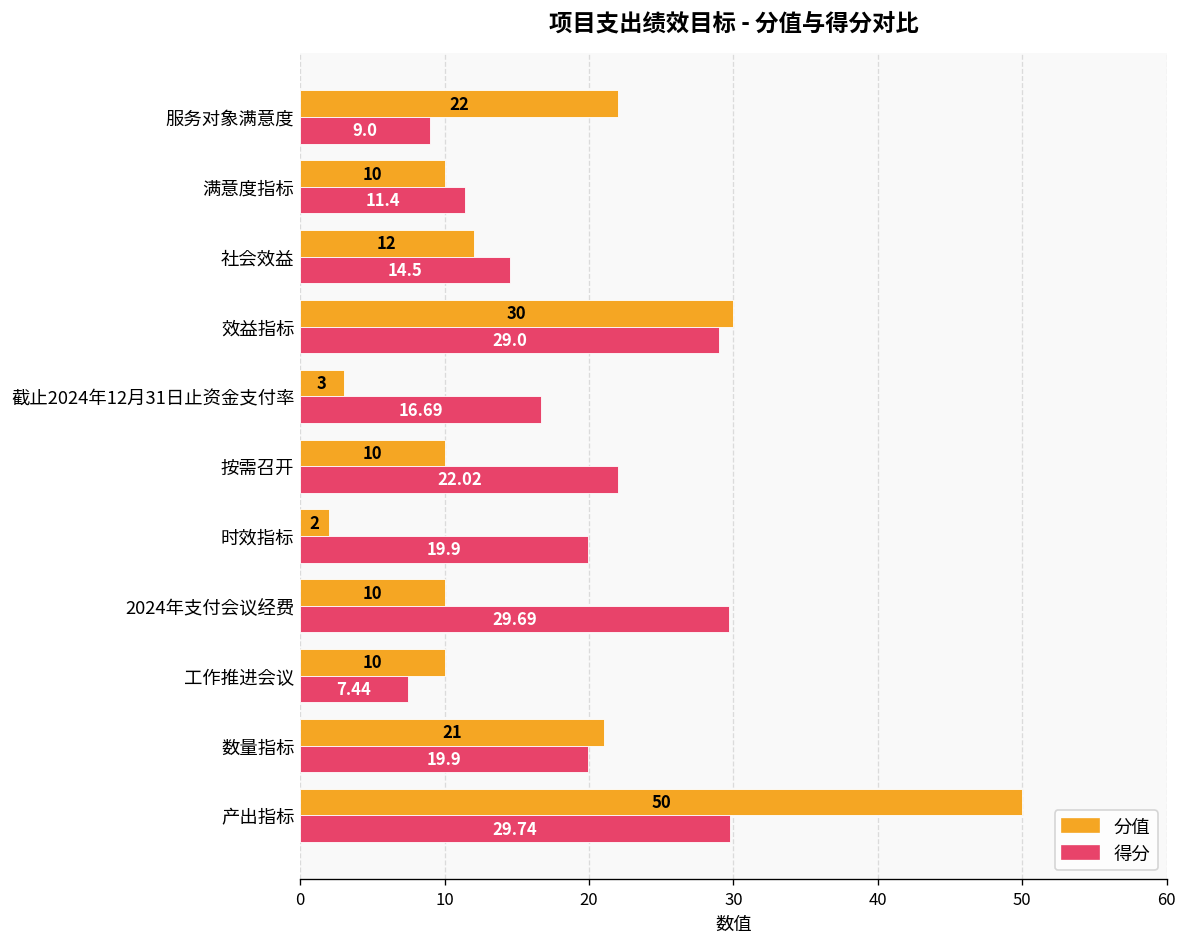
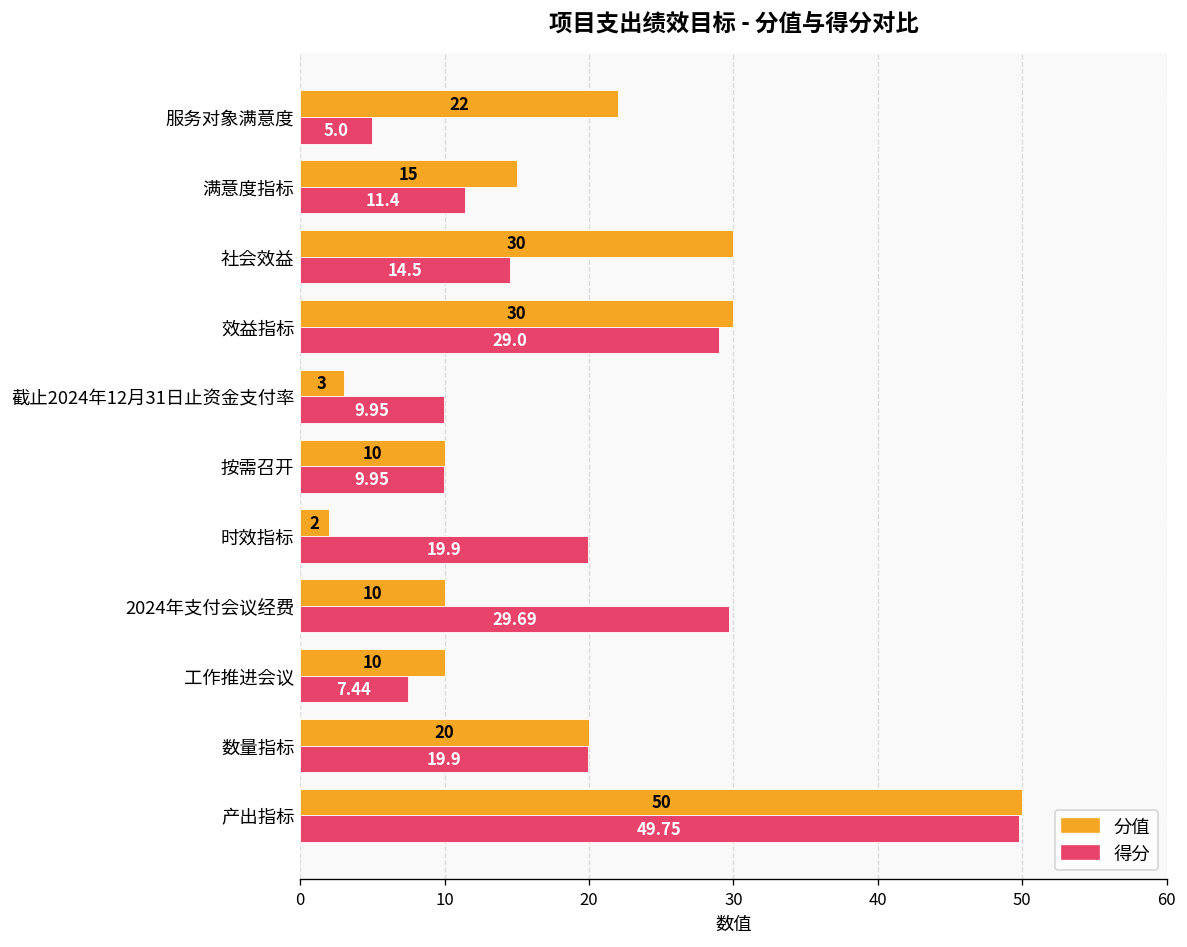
  {
    "分值": {
      "服务对象满意度": 22,
-     "满意度指标": 10,
-     "社会效益": 12,
+     "满意度指标": 15,
+     "社会效益": 30,
      "效益指标": 30,
      "截止2024年12月31日止资金支付率": 3,
      "按需召开": 10,
      "时效指标": 2,
      "2024年支付会议经费": 10,
      "工作推进会议": 10,
-     "数量指标": 21,
+     "数量指标": 20,
      "产出指标": 50
    },
    "得分": {
-     "服务对象满意度": 9.0,
+     "服务对象满意度": 5.0,
      "满意度指标": 11.4,
      "社会效益": 14.5,
      "效益指标": 29.0,
-     "截止2024年12月31日止资金支付率": 16.69,
-     "按需召开": 22.02,
+     "截止2024年12月31日止资金支付率": 9.95,
+     "按需召开": 9.95,
      "时效指标": 19.9,
      "2024年支付会议经费": 29.69,
      "工作推进会议": 7.44,
      "数量指标": 19.9,
-     "产出指标": 29.74
+     "产出指标": 49.75
    }
  }
